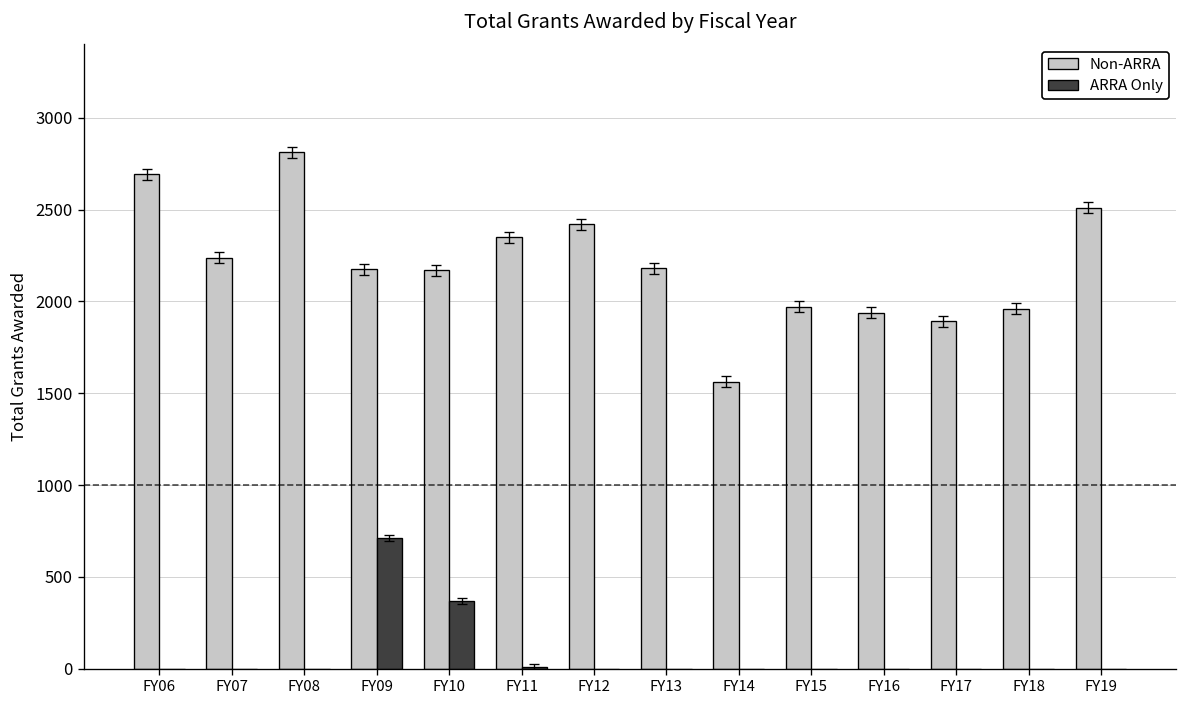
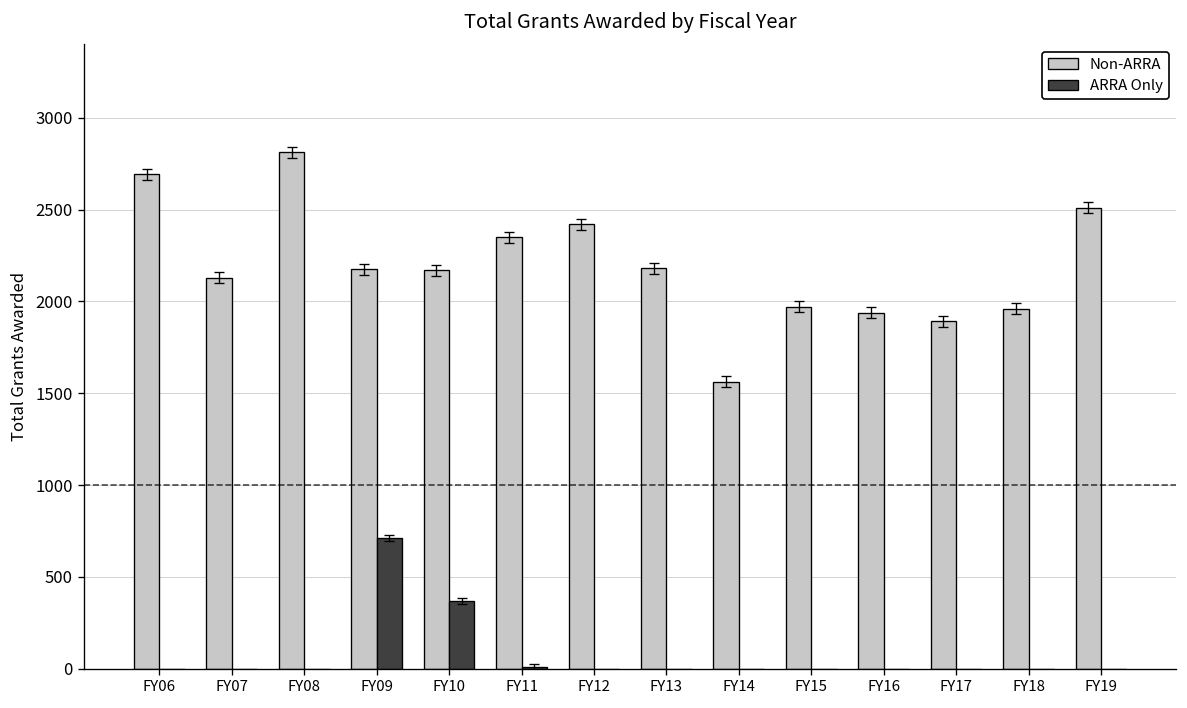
  {
    "Non-ARRA": {
      "FY06": 2690,
-     "FY07": 2240,
+     "FY07": 2130,
      "FY08": 2810,
      "FY09": 2180,
      "FY10": 2170,
      "FY11": 2350,
      "FY12": 2420,
      "FY13": 2180,
      "FY14": 1560,
      "FY15": 1970,
      "FY16": 1940,
      "FY17": 1890,
      "FY18": 1960,
      "FY19": 2510
    },
    "ARRA Only": {
      "FY06": 0,
      "FY07": 0,
      "FY08": 0,
      "FY09": 710,
      "FY10": 370,
      "FY12": 0,
      "FY13": 0,
      "FY14": 0,
      "FY15": 0,
      "FY16": 0,
      "FY17": 0,
      "FY18": 0,
      "FY19": 0
    }
  }
